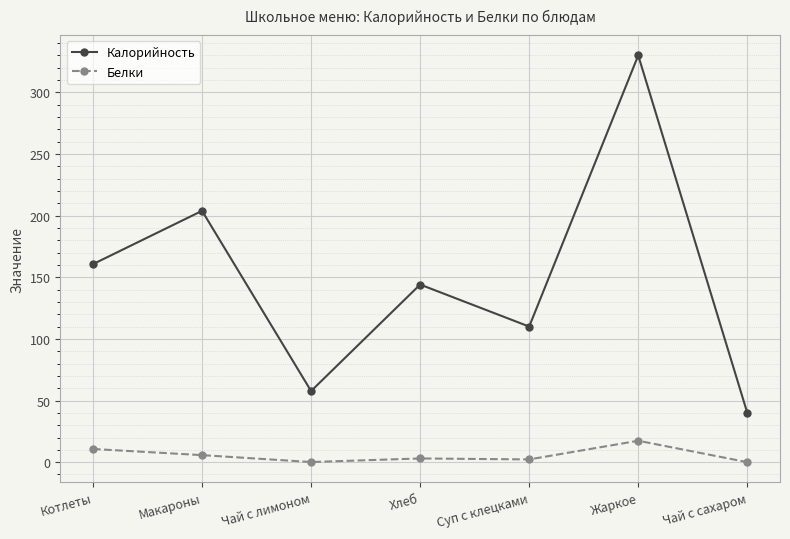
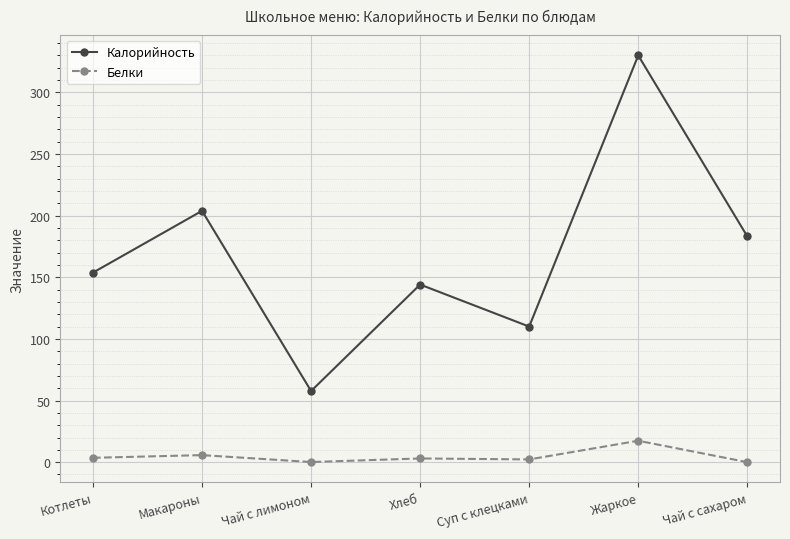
  {
    "Калорийность": {
-     "Котлеты": 161,
+     "Котлеты": 154,
      "Макароны": 204,
      "Чай с лимоном": 58,
      "Хлеб": 144,
      "Суп с клецками": 110,
      "Жаркое": 330,
-     "Чай с сахаром": 40
+     "Чай с сахаром": 183
    },
    "Белки": {
-     "Котлеты": 11,
+     "Котлеты": 4,
      "Макароны": 6,
      "Чай с лимоном": 0,
      "Хлеб": 3,
      "Суп с клецками": 2,
      "Жаркое": 17,
      "Чай с сахаром": 0
    }
  }
